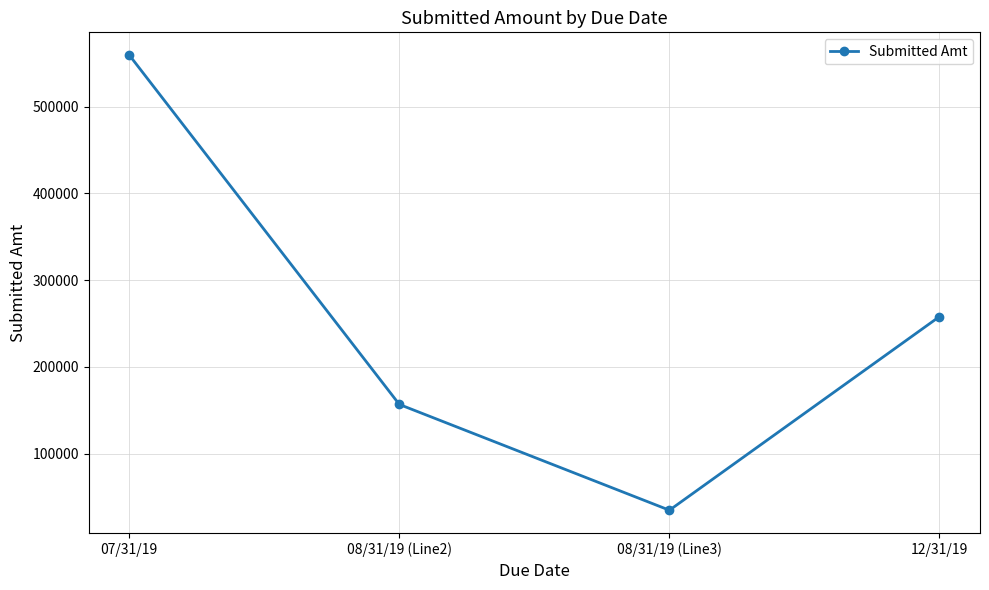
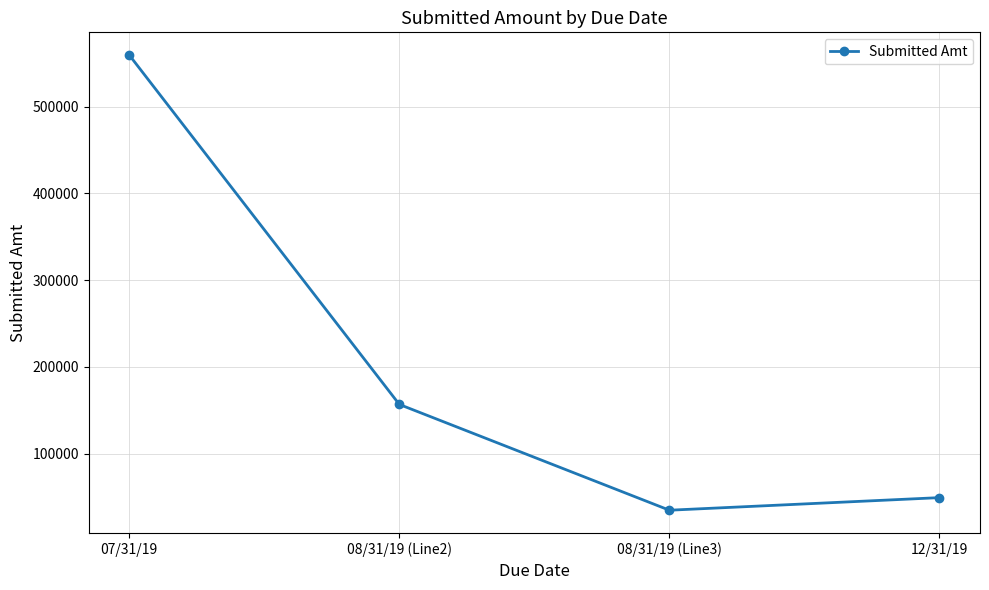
  {
    "07/31/19": 560000,
    "08/31/19 (Line2)": 160000,
    "08/31/19 (Line3)": 40000,
-   "12/31/19": 260000
+   "12/31/19": 50000
  }
